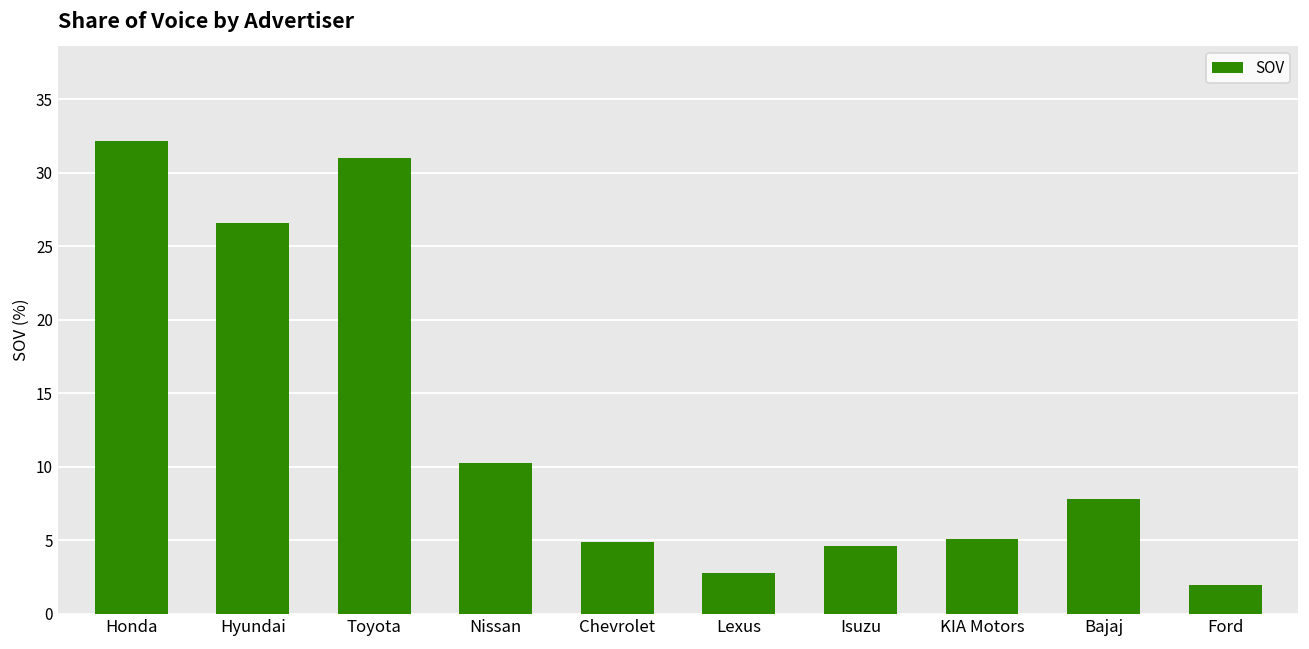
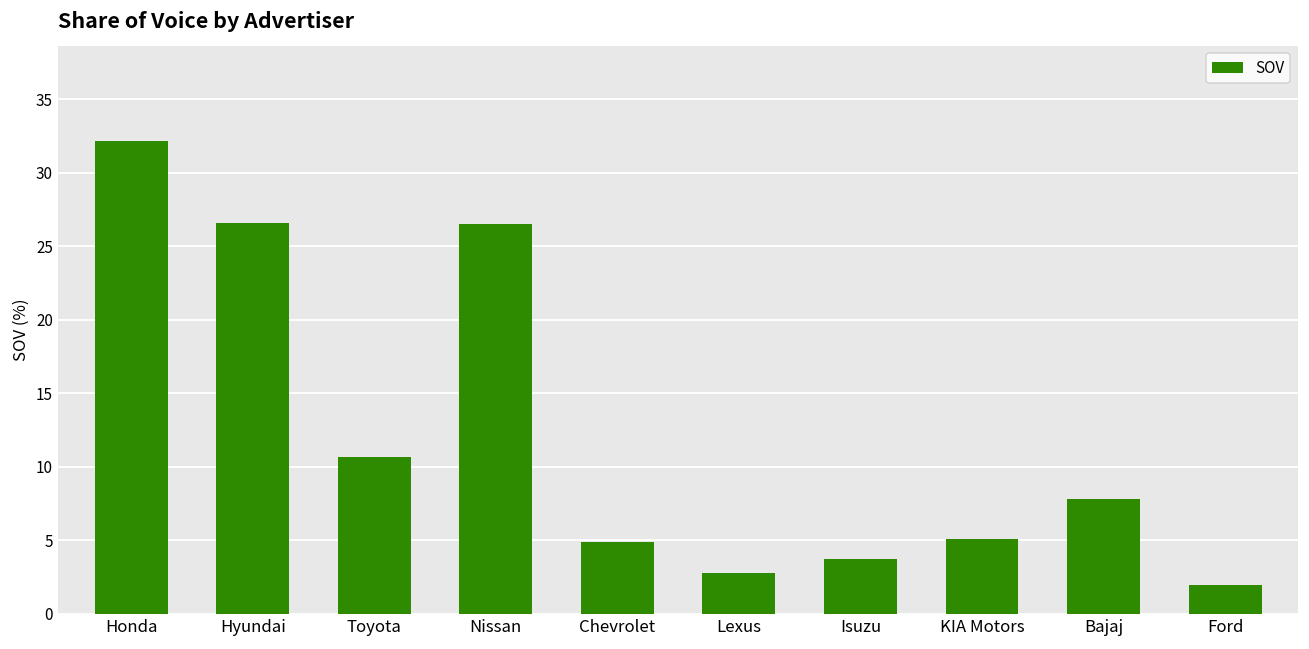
  {
    "Honda": 32.2,
    "Hyundai": 26.6,
-   "Toyota": 31.0,
-   "Nissan": 10.2,
+   "Toyota": 10.7,
+   "Nissan": 26.5,
    "Chevrolet": 4.9,
    "Lexus": 2.8,
-   "Isuzu": 4.6,
+   "Isuzu": 3.7,
    "KIA Motors": 5.1,
    "Bajaj": 7.8,
    "Ford": 2.0
  }
